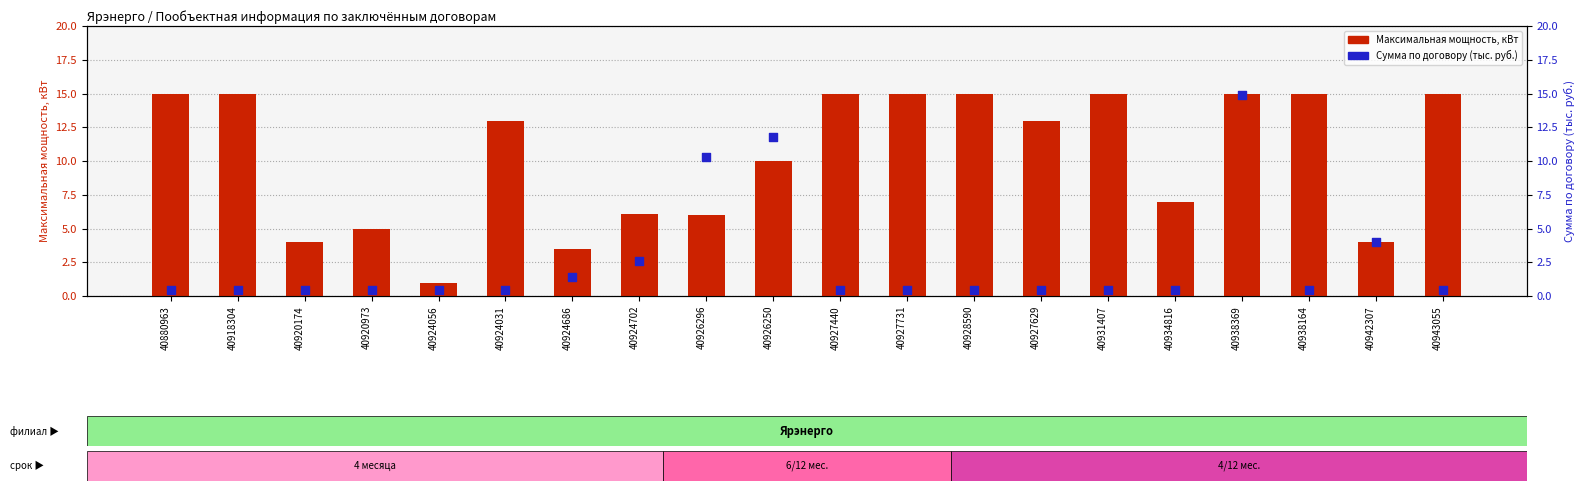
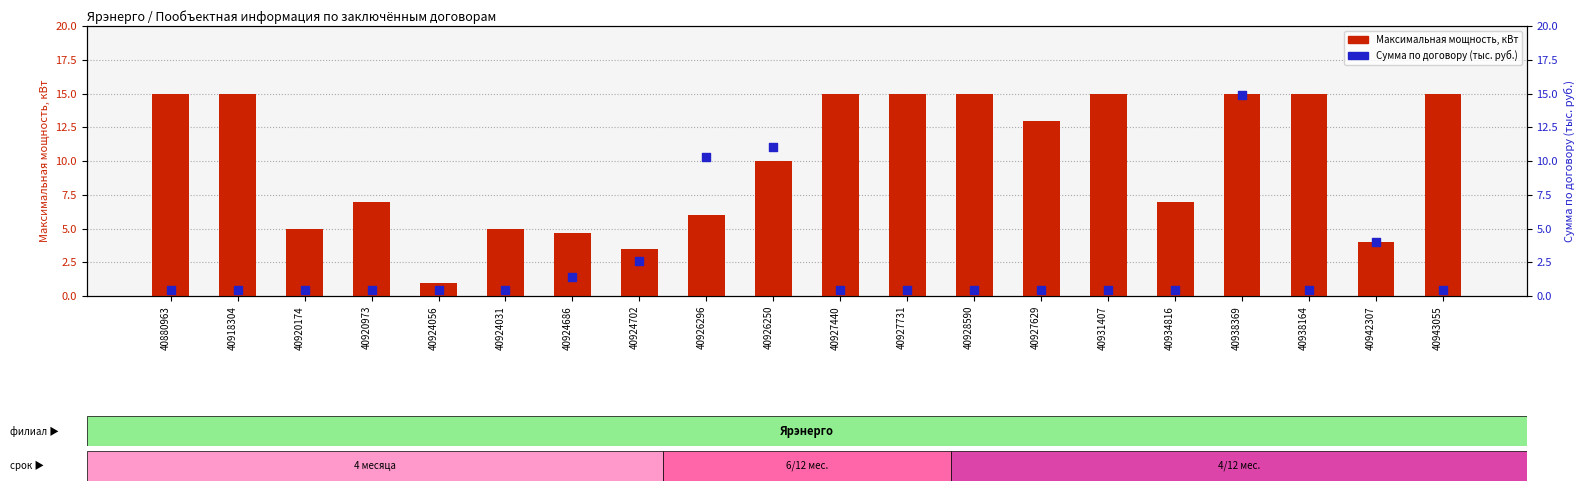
  {
    "Максимальная мощность, кВт": {
      "40880963": 15.0,
      "40918304": 15.0,
-     "40920174": 4,
-     "40920973": 5,
+     "40920174": 5,
+     "40920973": 7,
      "40924056": 1.0,
-     "40924031": 13,
-     "40924686": 3.5,
-     "40924702": 6.1,
+     "40924031": 5,
+     "40924686": 4.7,
+     "40924702": 3.5,
      "40926296": 6.0,
      "40926250": 10.0,
      "40927440": 15.0,
      "40927731": 15.0,
      "40928590": 15.0,
      "40927629": 13.0,
      "40931407": 15.0,
      "40934816": 7.0,
      "40938369": 15.0,
      "40938164": 15.0,
      "40942307": 4.0,
      "40943055": 15.0
    },
    "Сумма по договору (тыс. руб.)": {
-     "40926250": 11.8
+     "40926250": 11.1
    }
  }
